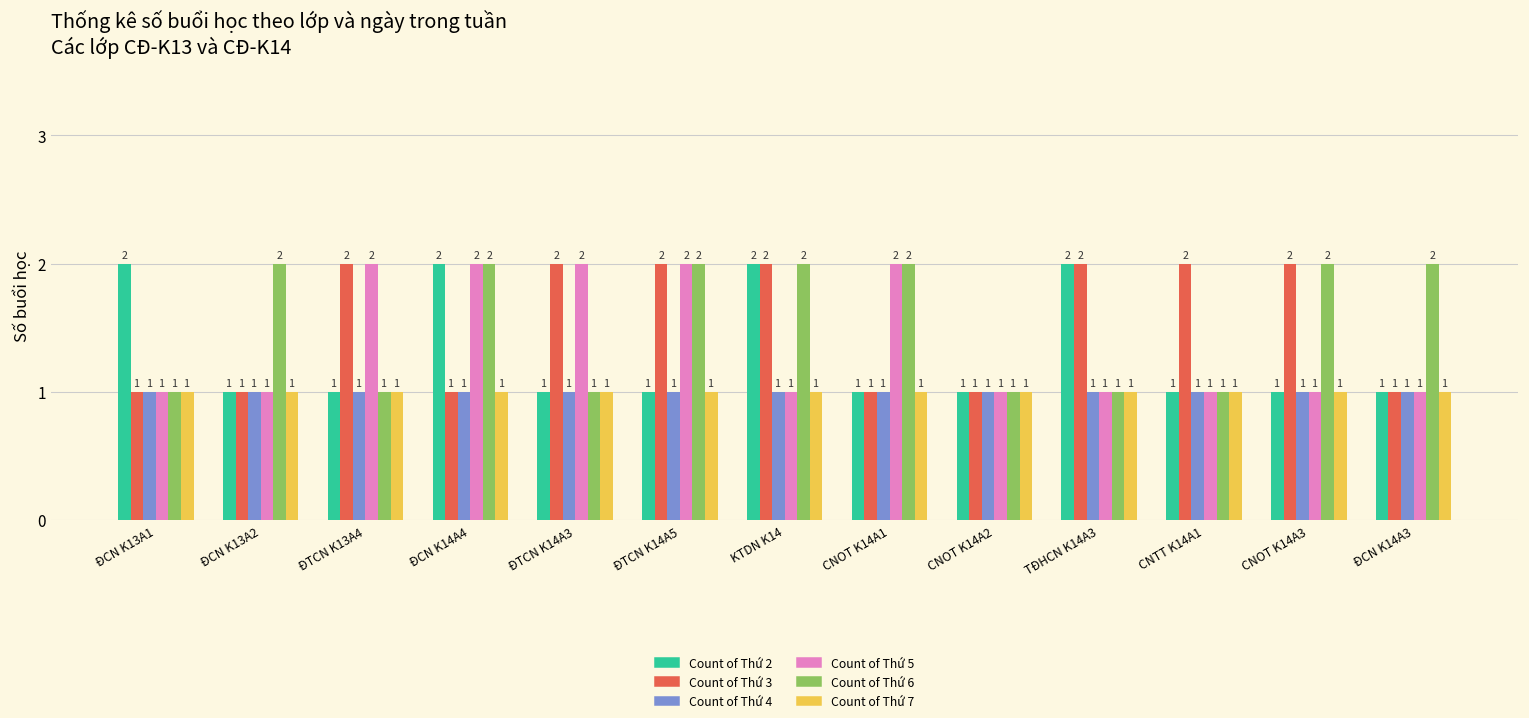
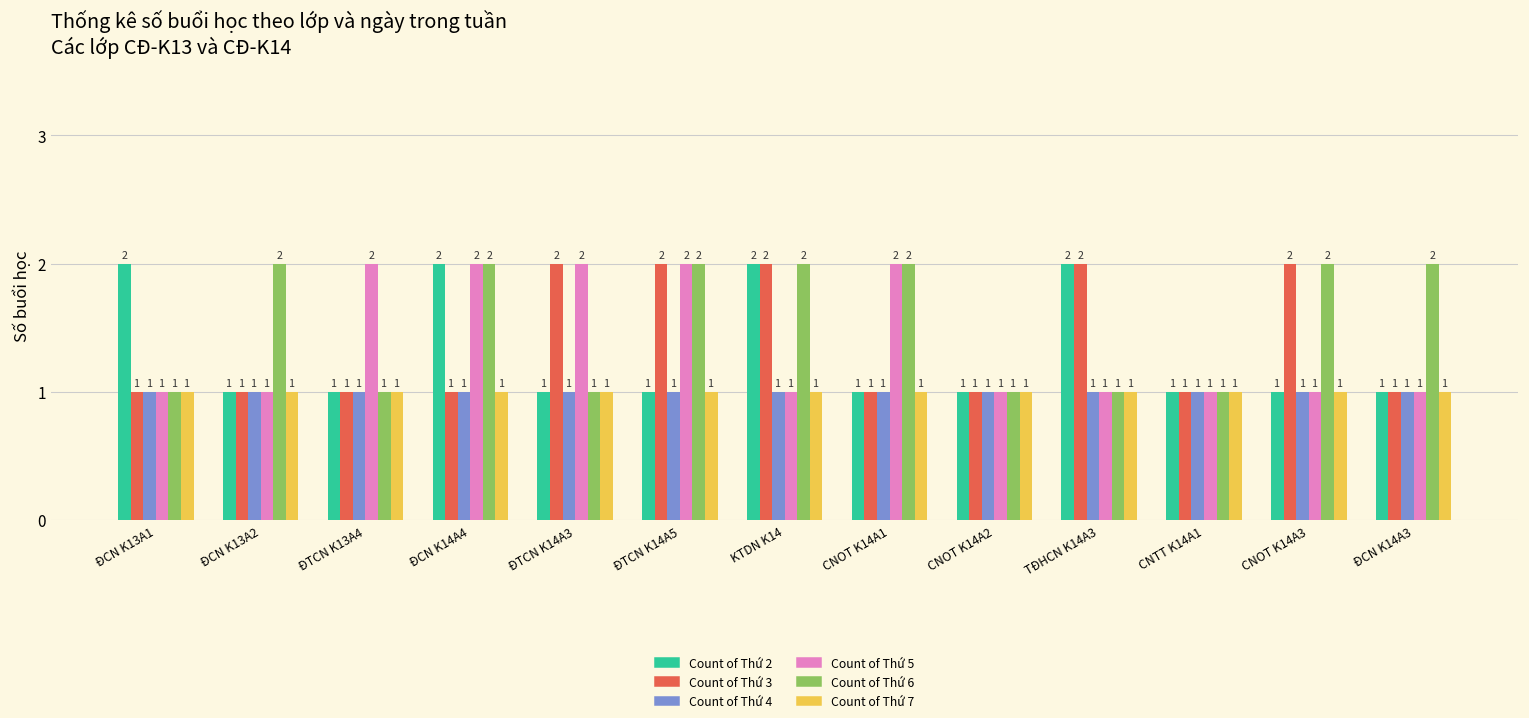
  {
    "Count of Thứ 2": {
      "ĐCN K13A1": 2,
      "ĐCN K13A2": 1,
      "ĐTCN K13A4": 1,
      "ĐCN K14A4": 2,
      "ĐTCN K14A3": 1,
      "ĐTCN K14A5": 1,
      "KTDN K14": 2,
      "CNOT K14A1": 1,
      "CNOT K14A2": 1,
      "TĐHCN K14A3": 2,
      "CNTT K14A1": 1,
      "CNOT K14A3": 1,
      "ĐCN K14A3": 1
    },
    "Count of Thứ 3": {
      "ĐCN K13A1": 1,
      "ĐCN K13A2": 1,
-     "ĐTCN K13A4": 2,
+     "ĐTCN K13A4": 1,
      "ĐCN K14A4": 1,
      "ĐTCN K14A3": 2,
      "ĐTCN K14A5": 2,
      "KTDN K14": 2,
      "CNOT K14A1": 1,
      "CNOT K14A2": 1,
      "TĐHCN K14A3": 2,
-     "CNTT K14A1": 2,
+     "CNTT K14A1": 1,
      "CNOT K14A3": 2,
      "ĐCN K14A3": 1
    },
    "Count of Thứ 4": {
      "ĐCN K13A1": 1,
      "ĐCN K13A2": 1,
      "ĐTCN K13A4": 1,
      "ĐCN K14A4": 1,
      "ĐTCN K14A3": 1,
      "ĐTCN K14A5": 1,
      "KTDN K14": 1,
      "CNOT K14A1": 1,
      "CNOT K14A2": 1,
      "TĐHCN K14A3": 1,
      "CNTT K14A1": 1,
      "CNOT K14A3": 1,
      "ĐCN K14A3": 1
    },
    "Count of Thứ 5": {
      "ĐCN K13A1": 1,
      "ĐCN K13A2": 1,
      "ĐTCN K13A4": 2,
      "ĐCN K14A4": 2,
      "ĐTCN K14A3": 2,
      "ĐTCN K14A5": 2,
      "KTDN K14": 1,
      "CNOT K14A1": 2,
      "CNOT K14A2": 1,
      "TĐHCN K14A3": 1,
      "CNTT K14A1": 1,
      "CNOT K14A3": 1,
      "ĐCN K14A3": 1
    },
    "Count of Thứ 6": {
      "ĐCN K13A1": 1,
      "ĐCN K13A2": 2,
      "ĐTCN K13A4": 1,
      "ĐCN K14A4": 2,
      "ĐTCN K14A3": 1,
      "ĐTCN K14A5": 2,
      "KTDN K14": 2,
      "CNOT K14A1": 2,
      "CNOT K14A2": 1,
      "TĐHCN K14A3": 1,
      "CNTT K14A1": 1,
      "CNOT K14A3": 2,
      "ĐCN K14A3": 2
    },
    "Count of Thứ 7": {
      "ĐCN K13A1": 1,
      "ĐCN K13A2": 1,
      "ĐTCN K13A4": 1,
      "ĐCN K14A4": 1,
      "ĐTCN K14A3": 1,
      "ĐTCN K14A5": 1,
      "KTDN K14": 1,
      "CNOT K14A1": 1,
      "CNOT K14A2": 1,
      "TĐHCN K14A3": 1,
      "CNTT K14A1": 1,
      "CNOT K14A3": 1,
      "ĐCN K14A3": 1
    }
  }
